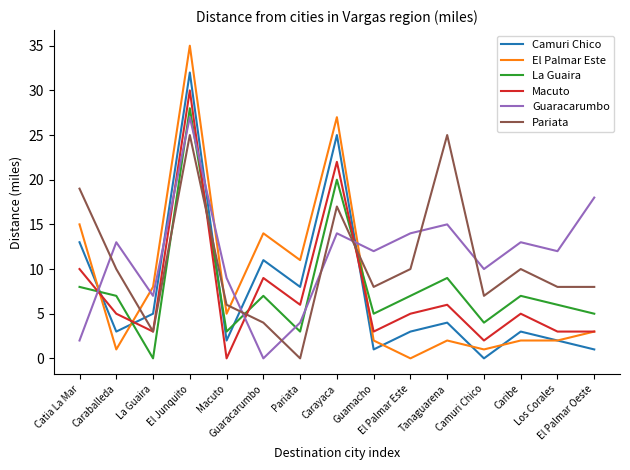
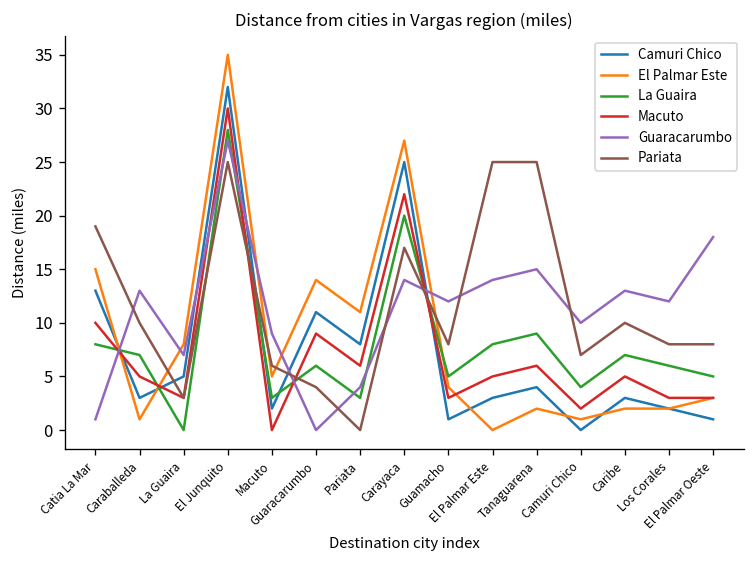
  {
    "Camuri Chico": {
      "Catia La Mar": 13,
      "Caraballeda": 3,
      "La Guaira": 5,
      "El Junquito": 32,
      "Macuto": 2,
      "Guaracarumbo": 11,
      "Pariata": 8,
      "Carayaca": 25,
      "Guamacho": 1,
      "El Palmar Este": 3,
      "Tanaguarena": 4,
      "Camuri Chico": 0,
      "Caribe": 3,
      "El Palmar Oeste": 1
    },
    "El Palmar Este": {
      "Catia La Mar": 15,
      "Caraballeda": 1,
      "La Guaira": 8,
      "El Junquito": 35,
      "Macuto": 5,
      "Guaracarumbo": 14,
      "Pariata": 11,
      "Carayaca": 27,
-     "Guamacho": 2,
+     "Guamacho": 4,
      "El Palmar Este": 0,
      "Tanaguarena": 2,
      "Camuri Chico": 1,
      "Caribe": 2
    },
    "La Guaira": {
      "Catia La Mar": 8,
      "Caraballeda": 7,
      "La Guaira": 0,
      "El Junquito": 28,
      "Macuto": 3,
-     "Guaracarumbo": 7,
+     "Guaracarumbo": 6,
      "Pariata": 3,
      "Carayaca": 20,
      "Guamacho": 5,
-     "El Palmar Este": 7,
+     "El Palmar Este": 8,
      "Tanaguarena": 9,
      "Camuri Chico": 4,
      "Caribe": 7,
      "Los Corales": 6,
      "El Palmar Oeste": 5
    },
    "Macuto": {
      "Catia La Mar": 10,
      "Caraballeda": 5,
      "El Junquito": 30,
      "Macuto": 0,
      "Guaracarumbo": 9,
      "Pariata": 6,
      "Carayaca": 22,
      "Guamacho": 3,
      "El Palmar Este": 5,
      "Tanaguarena": 6,
      "Camuri Chico": 2,
      "Caribe": 5,
      "Los Corales": 3
    },
    "Guaracarumbo": {
-     "Catia La Mar": 2,
+     "Catia La Mar": 1,
      "Caraballeda": 13,
      "La Guaira": 7,
      "El Junquito": 27,
      "Macuto": 9,
      "Guaracarumbo": 0,
      "Pariata": 4,
      "Carayaca": 14,
      "Guamacho": 12,
      "El Palmar Este": 14,
      "Tanaguarena": 15,
      "Camuri Chico": 10,
      "Caribe": 13,
      "Los Corales": 12,
      "El Palmar Oeste": 18
    },
    "Pariata": {
      "Catia La Mar": 19,
      "Caraballeda": 10,
      "El Junquito": 25,
      "Macuto": 6,
      "Guaracarumbo": 4,
      "Pariata": 0,
      "Carayaca": 17,
      "Guamacho": 8,
-     "El Palmar Este": 10,
+     "El Palmar Este": 25,
      "Tanaguarena": 25,
      "Camuri Chico": 7,
      "Caribe": 10,
      "Los Corales": 8,
      "El Palmar Oeste": 8
    }
  }
